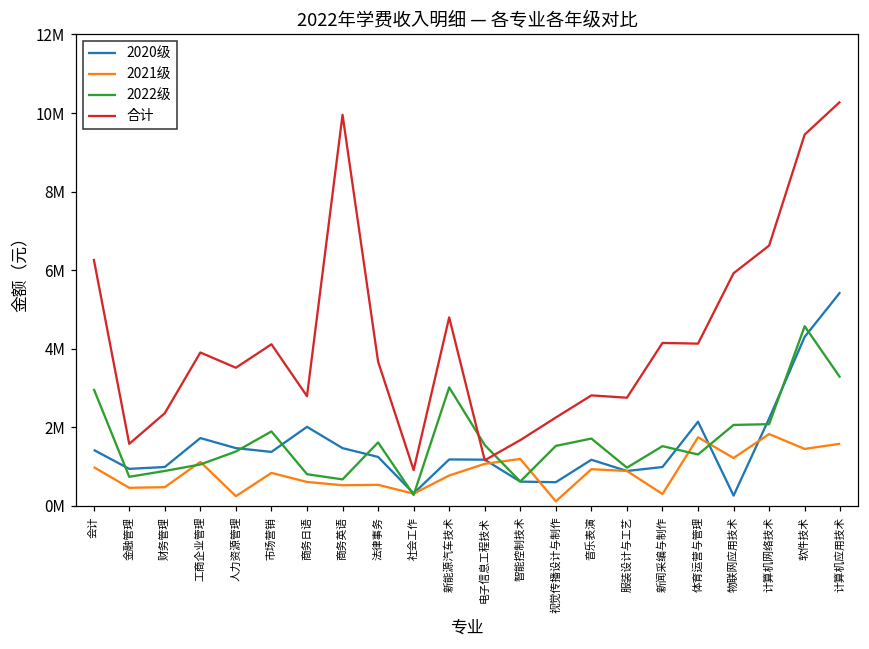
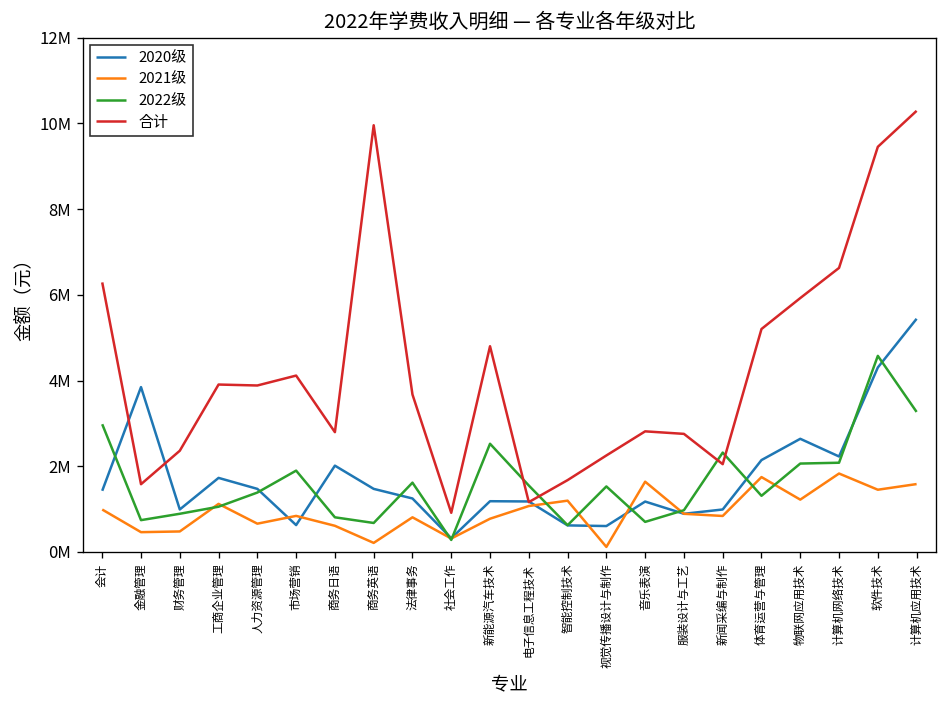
  {
    "2020级": {
      "会计": 1400000,
-     "金融管理": 900000,
+     "金融管理": 3800000,
      "财务管理": 1000000,
      "工商企业管理": 1700000,
      "人力资源管理": 1500000,
-     "市场营销": 1400000,
+     "市场营销": 600000,
      "商务日语": 2000000,
      "商务英语": 1500000,
      "法律事务": 1200000,
      "新能源汽车技术": 1200000,
      "视觉传播设计与制作": 600000,
      "音乐表演": 1200000,
      "新闻采编与制作": 1000000,
      "体育运营与管理": 2100000,
-     "物联网应用技术": 300000,
+     "物联网应用技术": 2600000,
      "计算机网络技术": 2200000,
      "软件技术": 4300000,
      "计算机应用技术": 5400000
    },
    "2021级": {
      "会计": 1000000,
      "金融管理": 500000,
      "财务管理": 500000,
-     "人力资源管理": 200000,
+     "人力资源管理": 700000,
      "市场营销": 800000,
      "商务日语": 600000,
-     "商务英语": 500000,
-     "法律事务": 500000,
+     "商务英语": 200000,
+     "法律事务": 800000,
      "新能源汽车技术": 800000,
      "电子信息工程技术": 1100000,
      "智能控制技术": 1200000,
      "视觉传播设计与制作": 100000,
-     "音乐表演": 900000,
-     "新闻采编与制作": 300000,
+     "音乐表演": 1600000,
+     "新闻采编与制作": 800000,
      "体育运营与管理": 1700000,
      "物联网应用技术": 1200000,
      "计算机网络技术": 1800000,
      "软件技术": 1500000,
      "计算机应用技术": 1600000
    },
    "2022级": {
      "会计": 3000000,
      "金融管理": 700000,
      "财务管理": 900000,
      "人力资源管理": 1400000,
      "市场营销": 1900000,
      "商务日语": 800000,
      "商务英语": 700000,
      "法律事务": 1600000,
-     "新能源汽车技术": 3000000,
+     "新能源汽车技术": 2500000,
      "电子信息工程技术": 1600000,
      "视觉传播设计与制作": 1500000,
-     "音乐表演": 1700000,
+     "音乐表演": 700000,
      "服装设计与工艺": 1000000,
-     "新闻采编与制作": 1500000,
+     "新闻采编与制作": 2300000,
      "体育运营与管理": 1300000,
      "物联网应用技术": 2100000,
      "计算机网络技术": 2100000,
      "软件技术": 4600000,
      "计算机应用技术": 3300000
    },
    "合计": {
      "会计": 6300000,
      "金融管理": 1600000,
      "财务管理": 2400000,
      "工商企业管理": 3900000,
-     "人力资源管理": 3500000,
+     "人力资源管理": 3900000,
      "市场营销": 4100000,
      "商务日语": 2800000,
      "商务英语": 10000000,
      "法律事务": 3700000,
      "社会工作": 900000,
      "新能源汽车技术": 4800000,
      "智能控制技术": 1700000,
      "视觉传播设计与制作": 2300000,
      "音乐表演": 2800000,
      "服装设计与工艺": 2800000,
-     "新闻采编与制作": 4100000,
-     "体育运营与管理": 4100000,
+     "新闻采编与制作": 2000000,
+     "体育运营与管理": 5200000,
      "物联网应用技术": 5900000,
      "计算机网络技术": 6600000,
      "软件技术": 9500000,
      "计算机应用技术": 10300000
    }
  }
